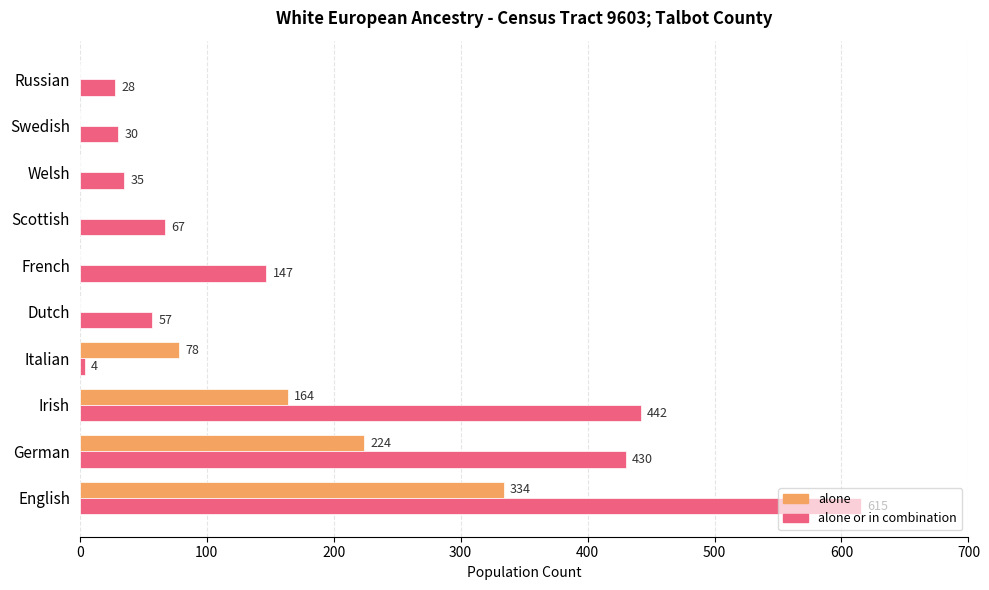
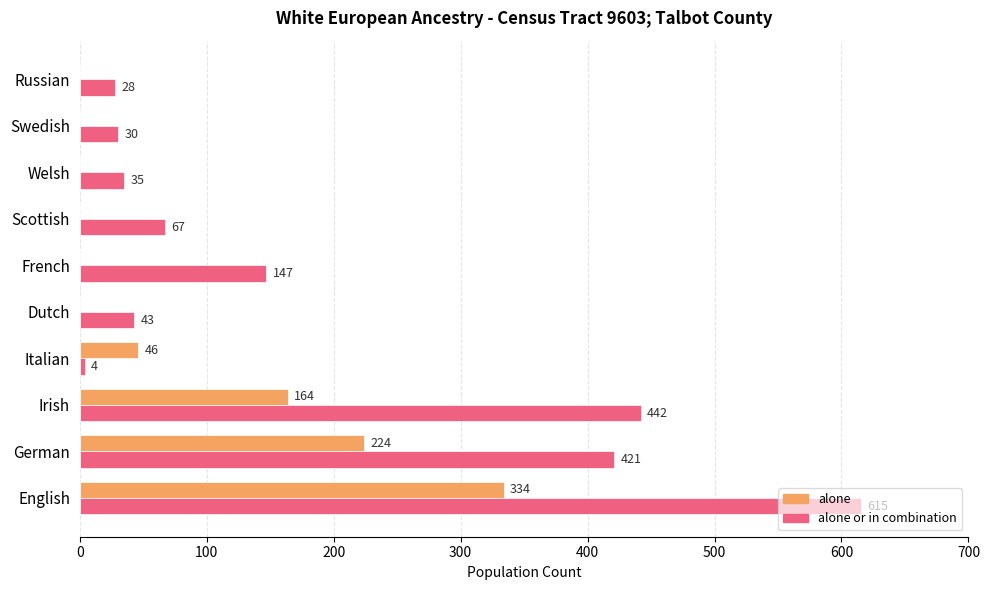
  {
    "alone": {
-     "Italian": 78,
+     "Italian": 46,
      "Irish": 164,
      "German": 224,
      "English": 334
    },
    "alone or in combination": {
      "Russian": 28,
      "Swedish": 30,
      "Welsh": 35,
      "Scottish": 67,
      "French": 147,
-     "Dutch": 57,
+     "Dutch": 43,
      "Italian": 4,
      "Irish": 442,
-     "German": 430
+     "German": 421
    }
  }
